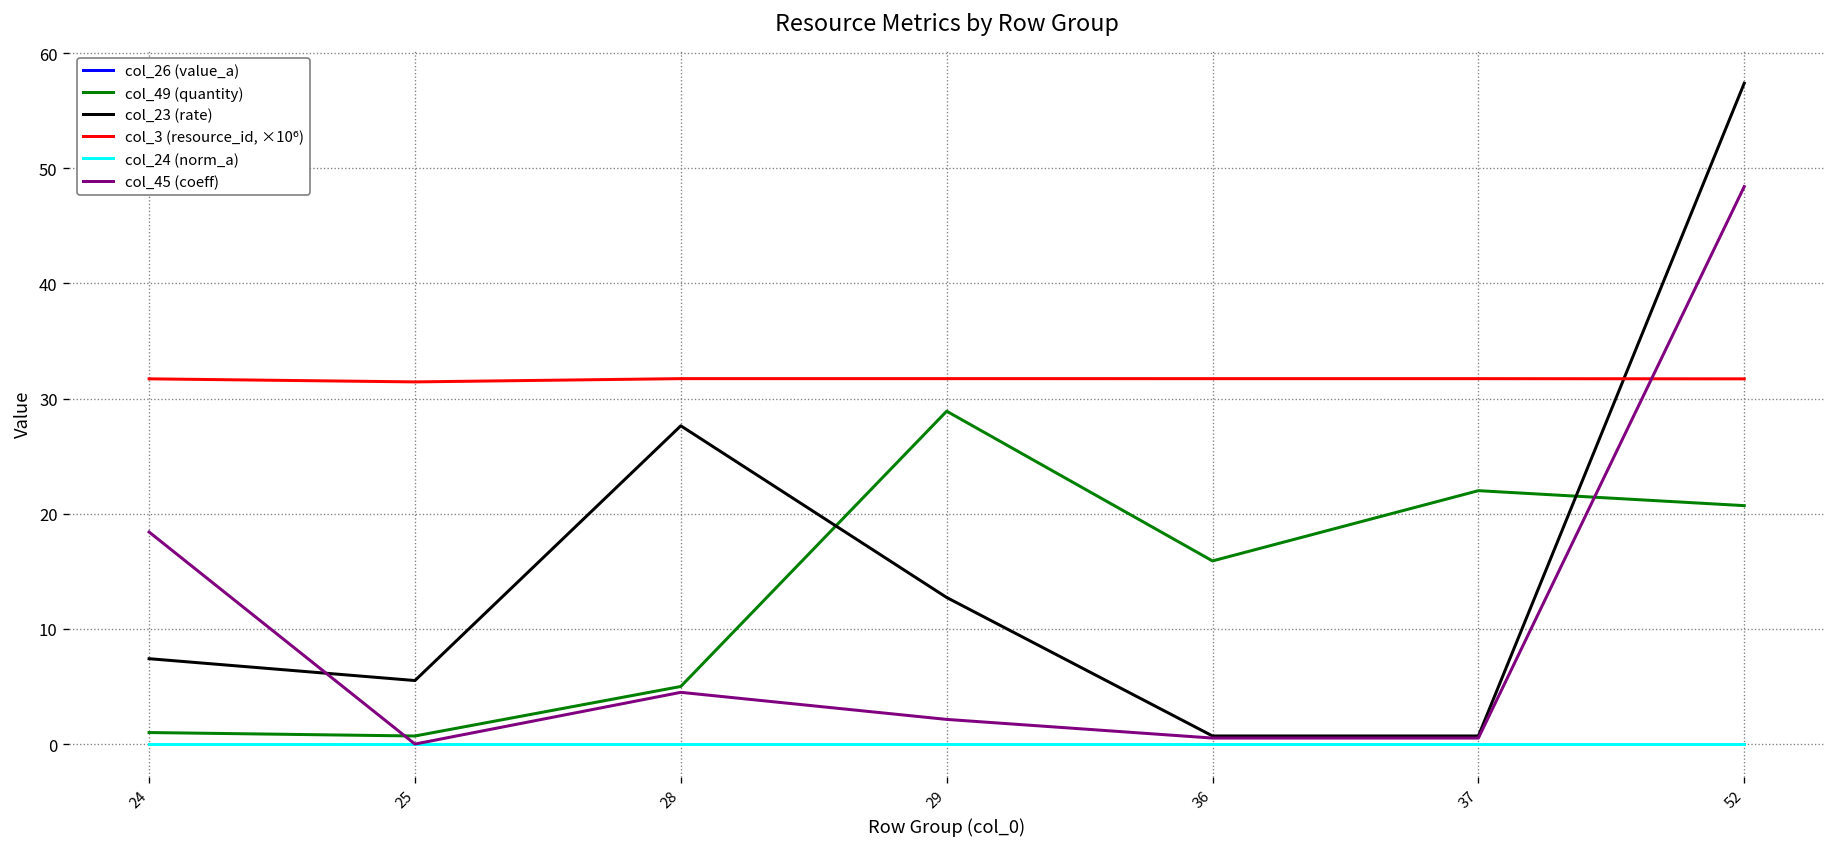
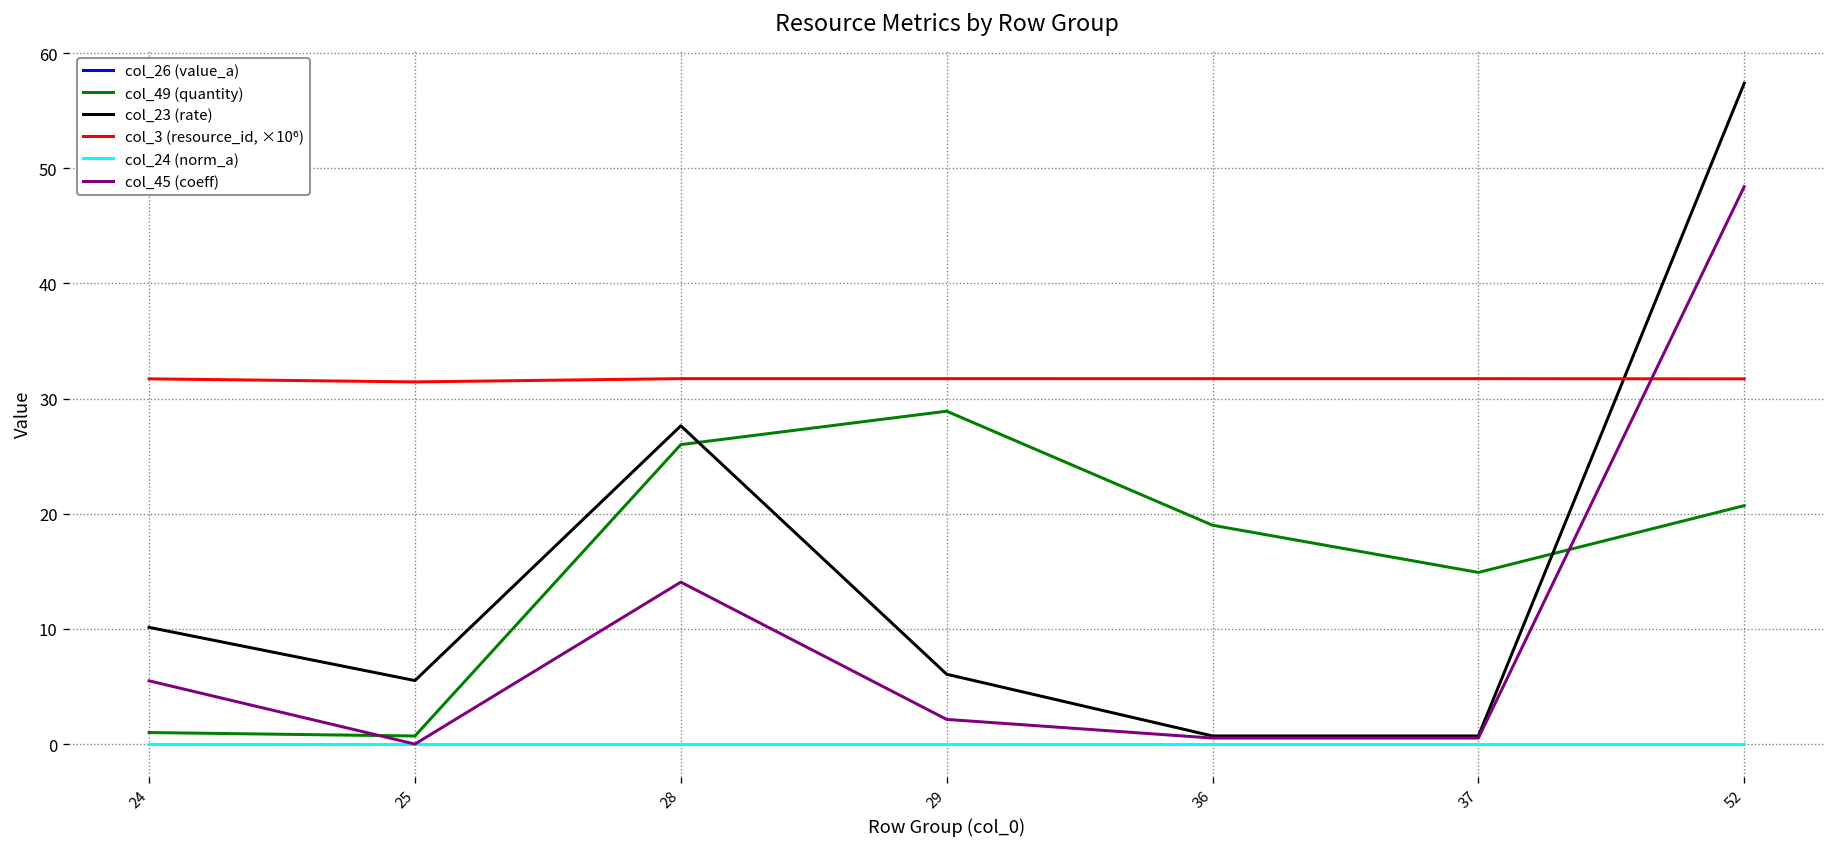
  {
    "col_24 (norm_a)": {
      "24": 0,
      "28": 0,
      "29": 0,
      "36": 0,
      "37": 0,
      "52": 0
    },
    "col_49 (quantity)": {
      "24": 1,
      "25": 1,
-     "28": 5,
+     "28": 26,
      "29": 29,
-     "36": 16,
-     "37": 22,
+     "36": 19,
+     "37": 15,
      "52": 21
    },
    "col_23 (rate)": {
-     "24": 7,
+     "24": 10,
      "25": 6,
      "28": 28,
-     "29": 13,
+     "29": 6,
      "52": 57
    },
    "col_3 (resource_id, ×10⁶)": {
      "24": 32,
      "25": 31,
      "28": 32,
      "29": 32,
      "36": 32,
      "37": 32,
      "52": 32
    },
    "col_45 (coeff)": {
-     "24": 18,
-     "28": 4,
+     "24": 5,
+     "28": 14,
      "29": 2,
      "52": 48
    }
  }
